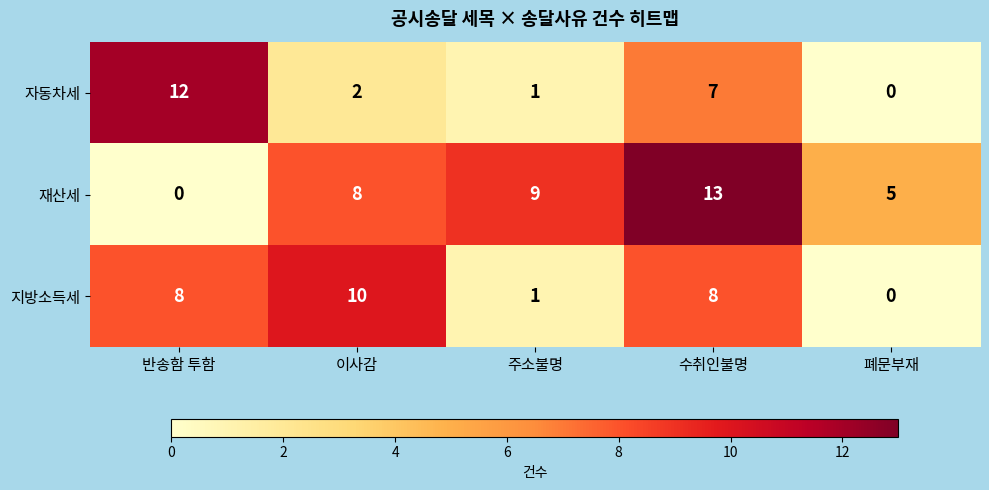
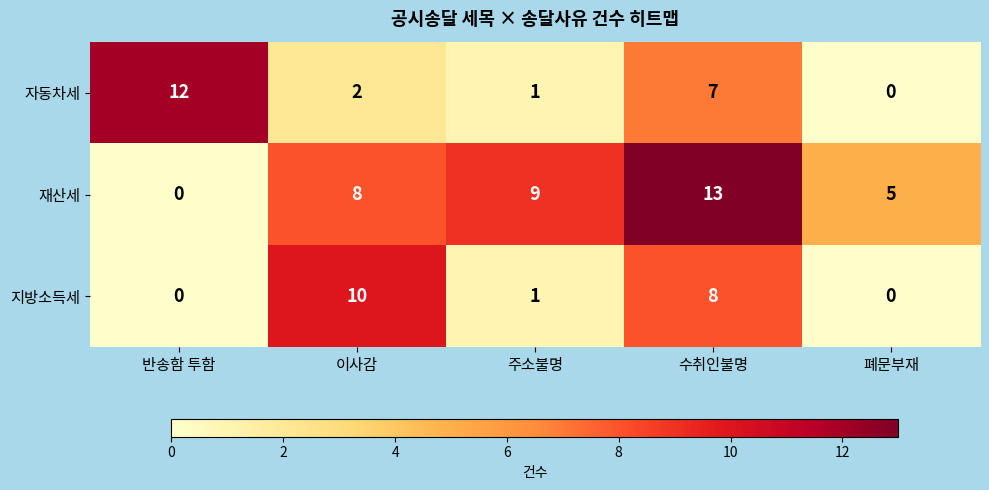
  {
    "자동차세": {
      "반송함 투함": 12,
      "이사감": 2,
      "주소불명": 1,
      "수취인불명": 7,
      "폐문부재": 0
    },
    "재산세": {
      "반송함 투함": 0,
      "이사감": 8,
      "주소불명": 9,
      "수취인불명": 13,
      "폐문부재": 5
    },
    "지방소득세": {
-     "반송함 투함": 8,
+     "반송함 투함": 0,
      "이사감": 10,
      "주소불명": 1,
      "수취인불명": 8,
      "폐문부재": 0
    }
  }
